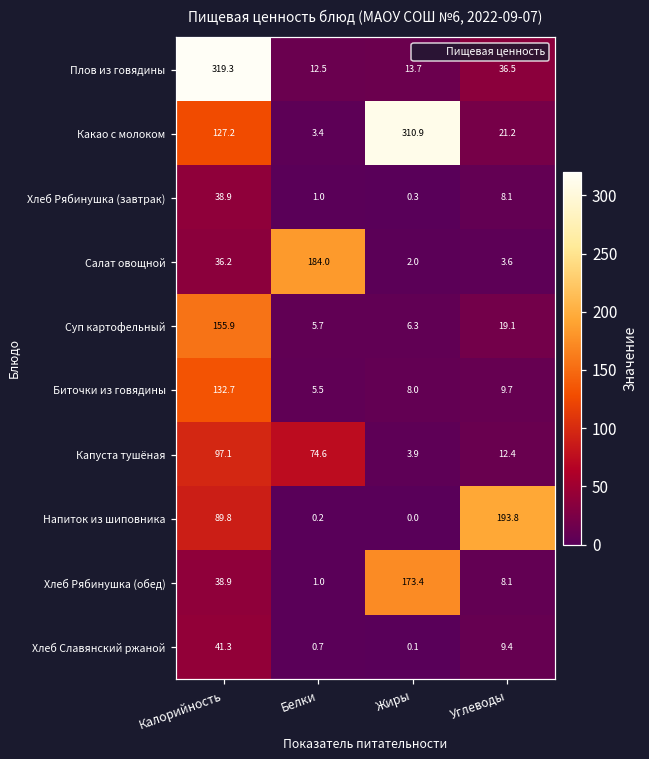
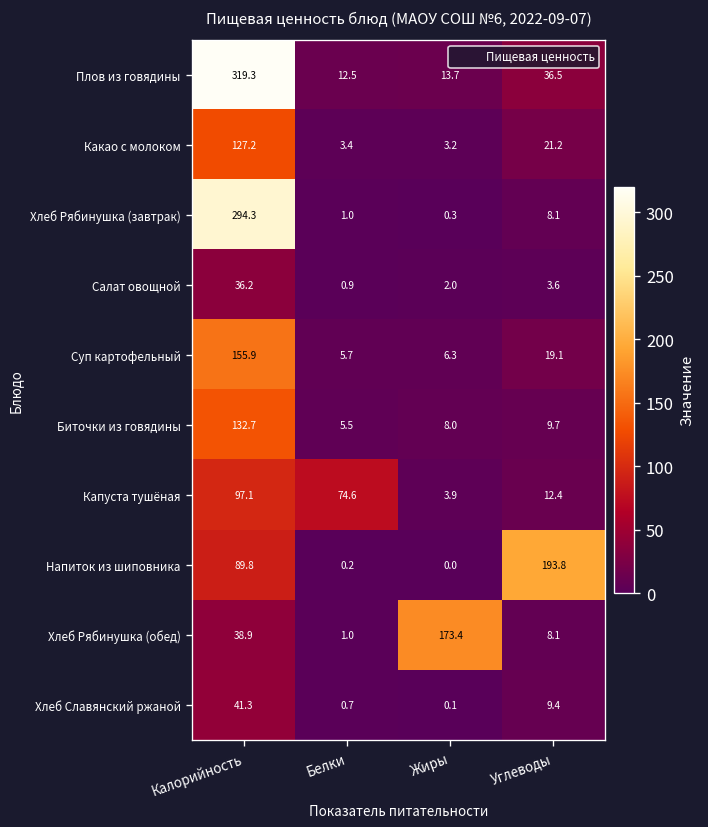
  {
    "Плов из говядины": {
      "Калорийность": 319.3,
      "Белки": 12.5,
      "Жиры": 13.7,
      "Углеводы": 36.5
    },
    "Какао с молоком": {
      "Калорийность": 127.2,
      "Белки": 3.4,
-     "Жиры": 310.9,
+     "Жиры": 3.2,
      "Углеводы": 21.2
    },
    "Хлеб Рябинушка (завтрак)": {
-     "Калорийность": 38.9,
+     "Калорийность": 294.3,
      "Белки": 1.0,
      "Жиры": 0.3,
      "Углеводы": 8.1
    },
    "Салат овощной": {
      "Калорийность": 36.2,
-     "Белки": 184.0,
+     "Белки": 0.9,
      "Жиры": 2.0,
      "Углеводы": 3.6
    },
    "Суп картофельный": {
      "Калорийность": 155.9,
      "Белки": 5.7,
      "Жиры": 6.3,
      "Углеводы": 19.1
    },
    "Биточки из говядины": {
      "Калорийность": 132.7,
      "Белки": 5.5,
      "Жиры": 8.0,
      "Углеводы": 9.7
    },
    "Капуста тушёная": {
      "Калорийность": 97.1,
      "Белки": 74.6,
      "Жиры": 3.9,
      "Углеводы": 12.4
    },
    "Напиток из шиповника": {
      "Калорийность": 89.8,
      "Белки": 0.2,
      "Жиры": 0.0,
      "Углеводы": 193.8
    },
    "Хлеб Рябинушка (обед)": {
      "Калорийность": 38.9,
      "Белки": 1.0,
      "Жиры": 173.4,
      "Углеводы": 8.1
    },
    "Хлеб Славянский ржаной": {
      "Калорийность": 41.3,
      "Белки": 0.7,
      "Жиры": 0.1,
      "Углеводы": 9.4
    }
  }
